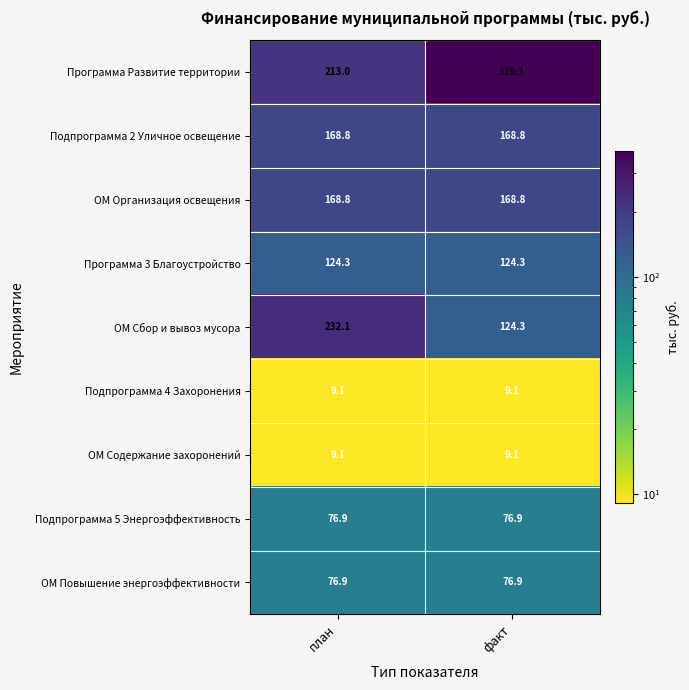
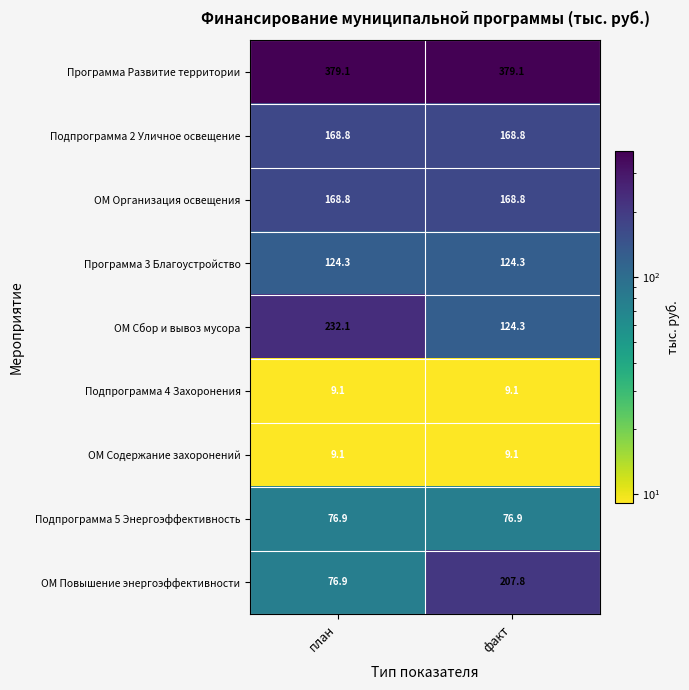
  {
    "Программа Развитие территории": {
-     "план": 213.0,
+     "план": 379.1,
      "факт": 379.1
    },
    "Подпрограмма 2 Уличное освещение": {
      "план": 168.8,
      "факт": 168.8
    },
    "ОМ Организация освещения": {
      "план": 168.8,
      "факт": 168.8
    },
    "Программа 3 Благоустройство": {
      "план": 124.3,
      "факт": 124.3
    },
    "ОМ Сбор и вывоз мусора": {
      "план": 232.1,
      "факт": 124.3
    },
    "Подпрограмма 4 Захоронения": {
      "план": 9.1,
      "факт": 9.1
    },
    "ОМ Содержание захоронений": {
      "план": 9.1,
      "факт": 9.1
    },
    "Подпрограмма 5 Энергоэффективность": {
      "план": 76.9,
      "факт": 76.9
    },
    "ОМ Повышение энергоэффективности": {
      "план": 76.9,
-     "факт": 76.9
+     "факт": 207.8
    }
  }
